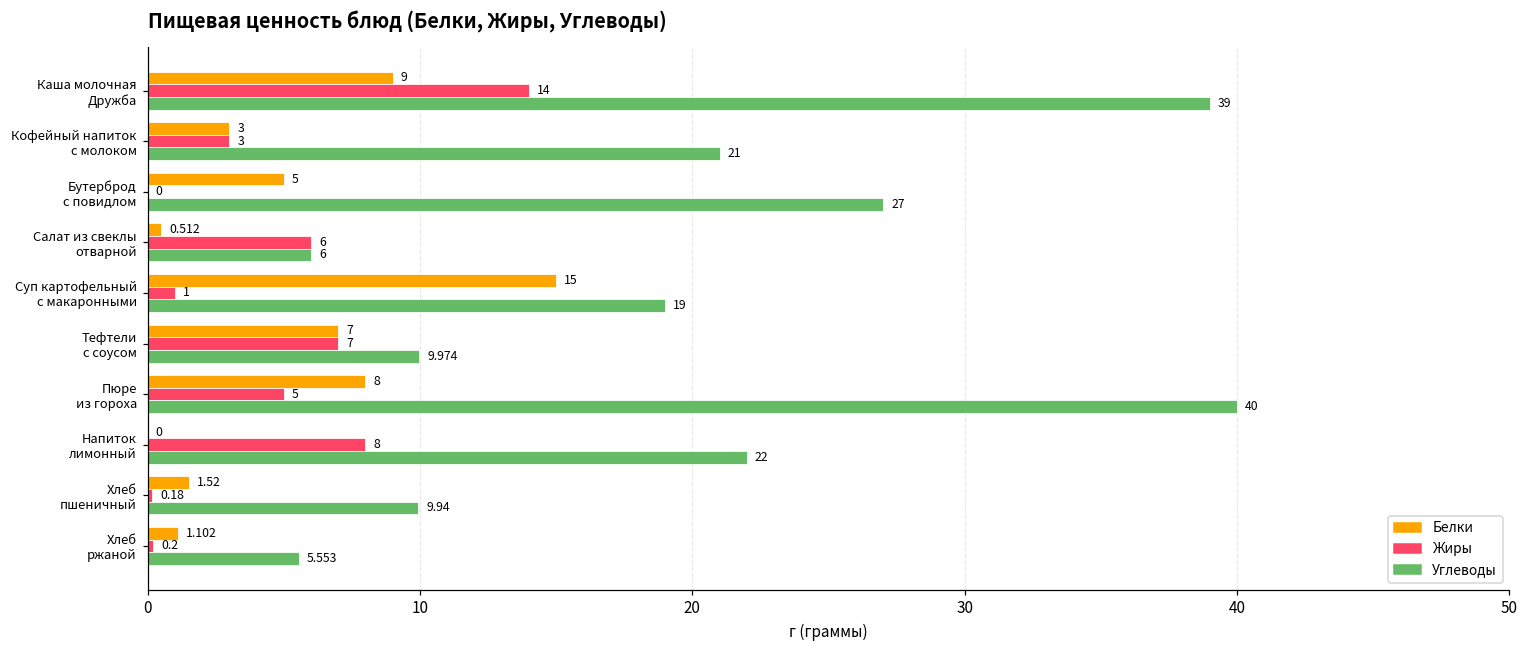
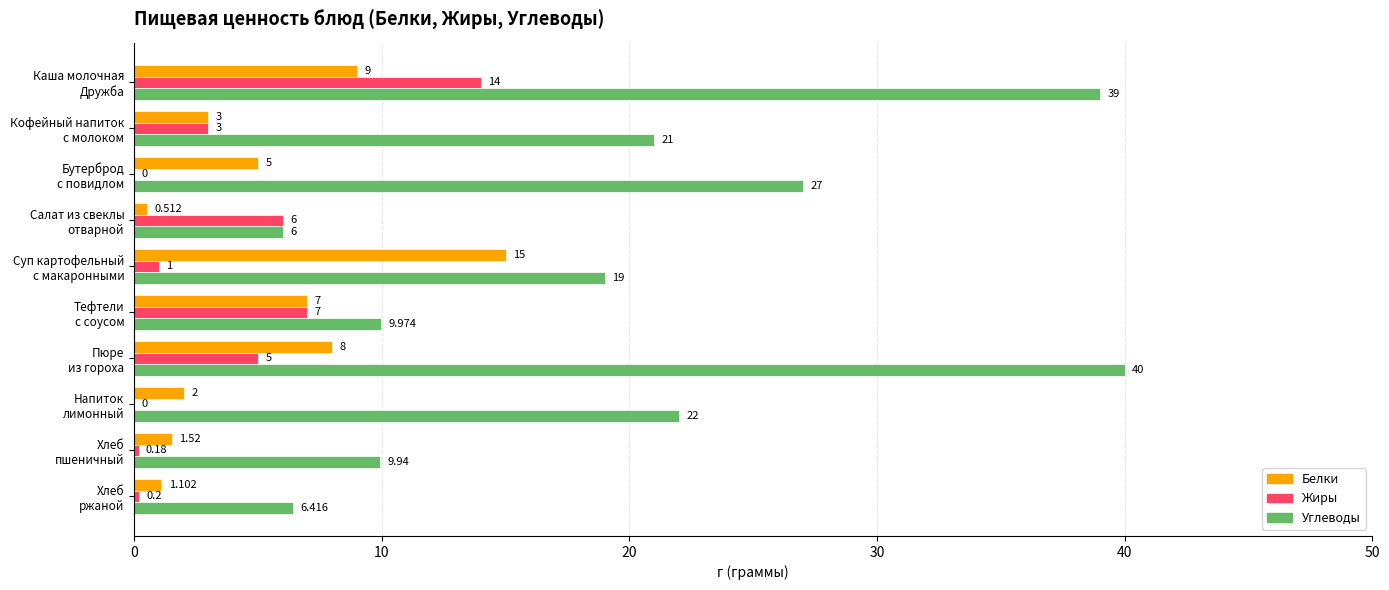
  {
    "Белки": {
      "Каша молочная Дружба": 9,
      "Кофейный напиток с молоком": 3,
      "Бутерброд с повидлом": 5,
      "Салат из свеклы отварной": 0.512,
      "Суп картофельный с макаронными": 15,
      "Тефтели с соусом": 7,
      "Пюре из гороха": 8,
-     "Напиток лимонный": 0,
+     "Напиток лимонный": 2,
      "Хлеб пшеничный": 1.52,
      "Хлеб ржаной": 1.102
    },
    "Жиры": {
      "Каша молочная Дружба": 14,
      "Кофейный напиток с молоком": 3,
      "Бутерброд с повидлом": 0,
      "Салат из свеклы отварной": 6,
      "Суп картофельный с макаронными": 1,
      "Тефтели с соусом": 7,
      "Пюре из гороха": 5,
-     "Напиток лимонный": 8,
+     "Напиток лимонный": 0,
      "Хлеб пшеничный": 0.18,
      "Хлеб ржаной": 0.2
    },
    "Углеводы": {
      "Каша молочная Дружба": 39,
      "Кофейный напиток с молоком": 21,
      "Бутерброд с повидлом": 27,
      "Салат из свеклы отварной": 6,
      "Суп картофельный с макаронными": 19,
      "Тефтели с соусом": 9.974,
      "Пюре из гороха": 40,
      "Напиток лимонный": 22,
      "Хлеб пшеничный": 9.94,
-     "Хлеб ржаной": 5.553
+     "Хлеб ржаной": 6.416
    }
  }
